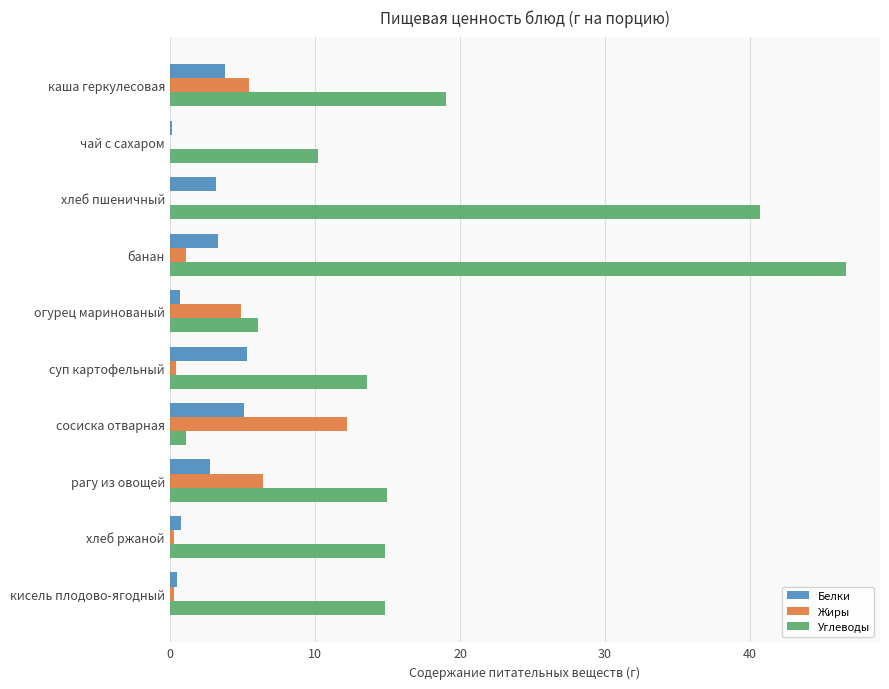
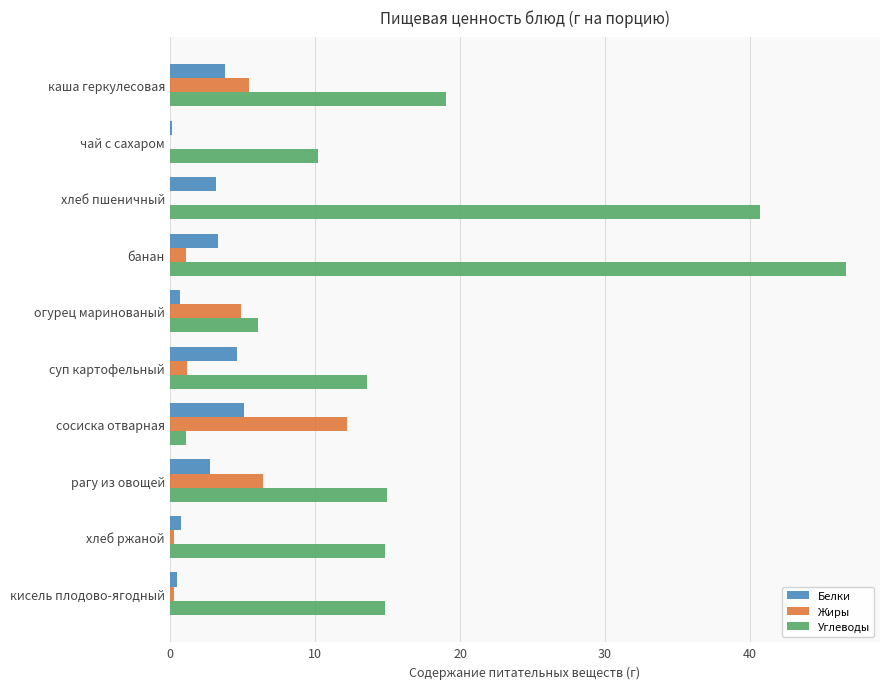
  {
    "Белки": {
      "каша геркулесовая": 3.8,
      "хлеб пшеничный": 3.2,
      "банан": 3.3,
      "огурец маринованый": 0.7,
-     "суп картофельный": 5.3,
+     "суп картофельный": 4.6,
      "сосиска отварная": 5.1,
      "рагу из овощей": 2.8,
      "хлеб ржаной": 0.8,
      "кисель плодово-ягодный": 0.5
    },
    "Жиры": {
      "каша геркулесовая": 5.5,
      "чай с сахаром": 0.0,
      "хлеб пшеничный": 0.0,
      "банан": 1.1,
      "огурец маринованый": 4.9,
-     "суп картофельный": 0.4,
+     "суп картофельный": 1.2,
      "сосиска отварная": 12.2,
      "рагу из овощей": 6.4,
      "хлеб ржаной": 0.3,
      "кисель плодово-ягодный": 0.3
    },
    "Углеводы": {
      "каша геркулесовая": 19.0,
      "чай с сахаром": 10.2,
      "хлеб пшеничный": 40.7,
      "банан": 46.6,
      "огурец маринованый": 6.1,
      "суп картофельный": 13.6,
      "сосиска отварная": 1.1,
      "рагу из овощей": 15.0,
      "хлеб ржаной": 14.9,
      "кисель плодово-ягодный": 14.9
    }
  }
